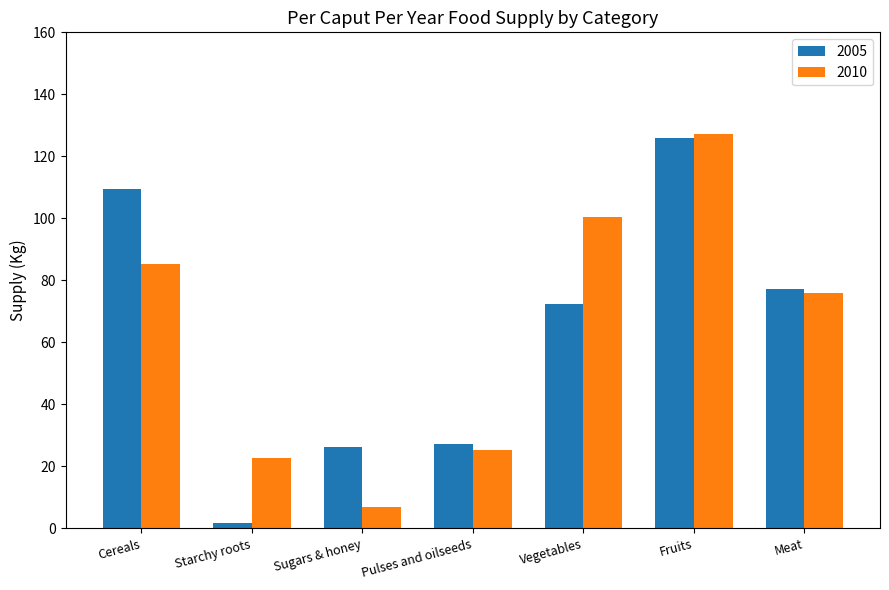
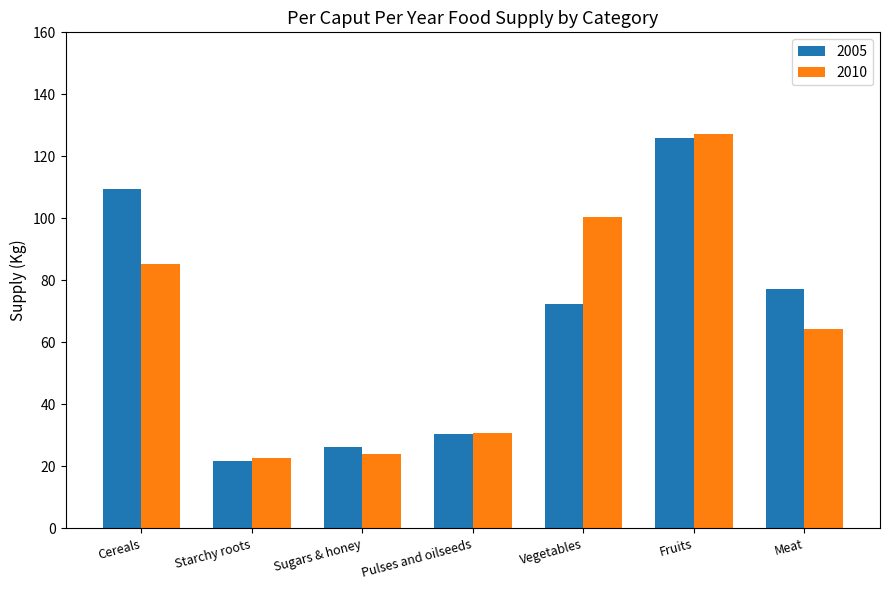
  {
    "2005": {
      "Cereals": 109,
-     "Starchy roots": 2,
+     "Starchy roots": 22,
      "Sugars & honey": 26,
-     "Pulses and oilseeds": 27,
+     "Pulses and oilseeds": 30,
      "Vegetables": 72,
      "Fruits": 126,
      "Meat": 77
    },
    "2010": {
      "Cereals": 85,
      "Starchy roots": 23,
-     "Sugars & honey": 7,
-     "Pulses and oilseeds": 25,
+     "Sugars & honey": 24,
+     "Pulses and oilseeds": 31,
      "Vegetables": 100,
      "Fruits": 127,
-     "Meat": 76
+     "Meat": 64
    }
  }
